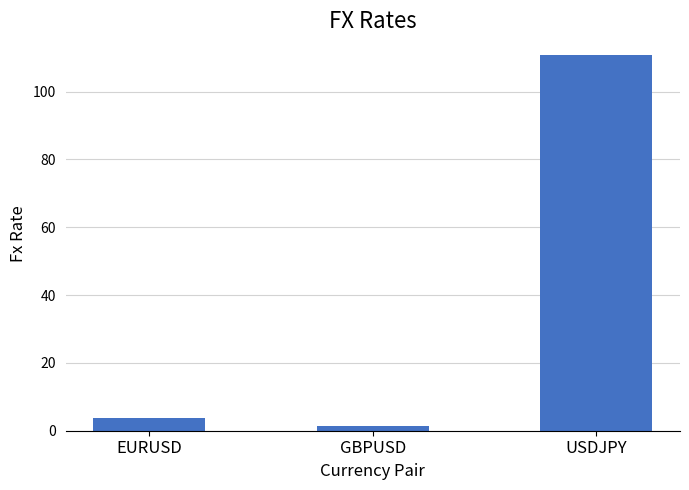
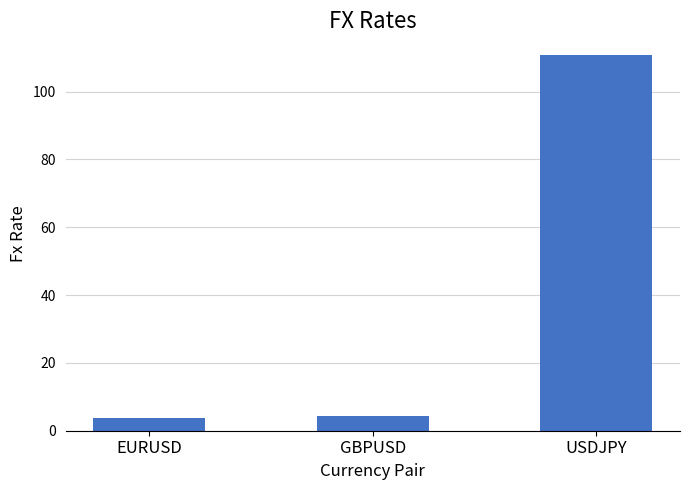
  {
    "EURUSD": 4,
-   "GBPUSD": 1,
+   "GBPUSD": 4,
    "USDJPY": 111
  }
